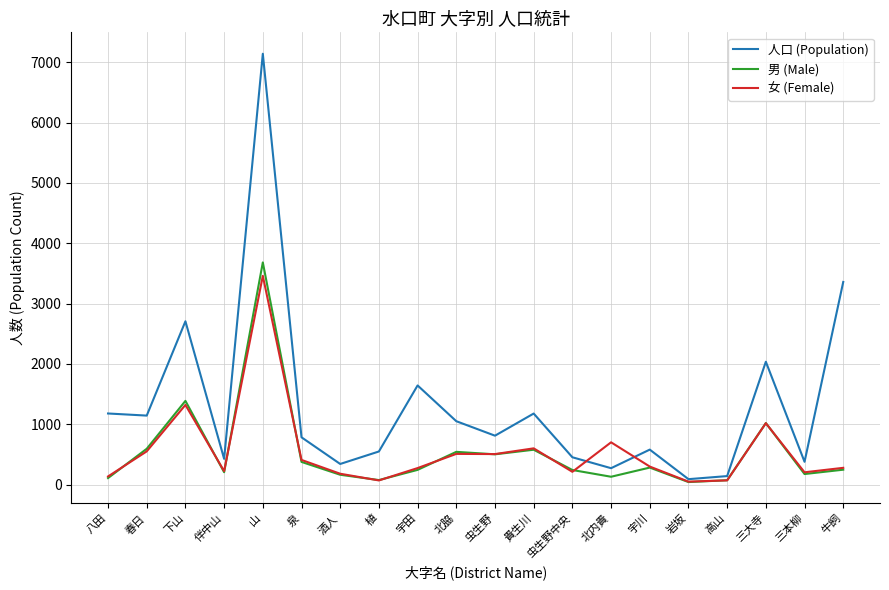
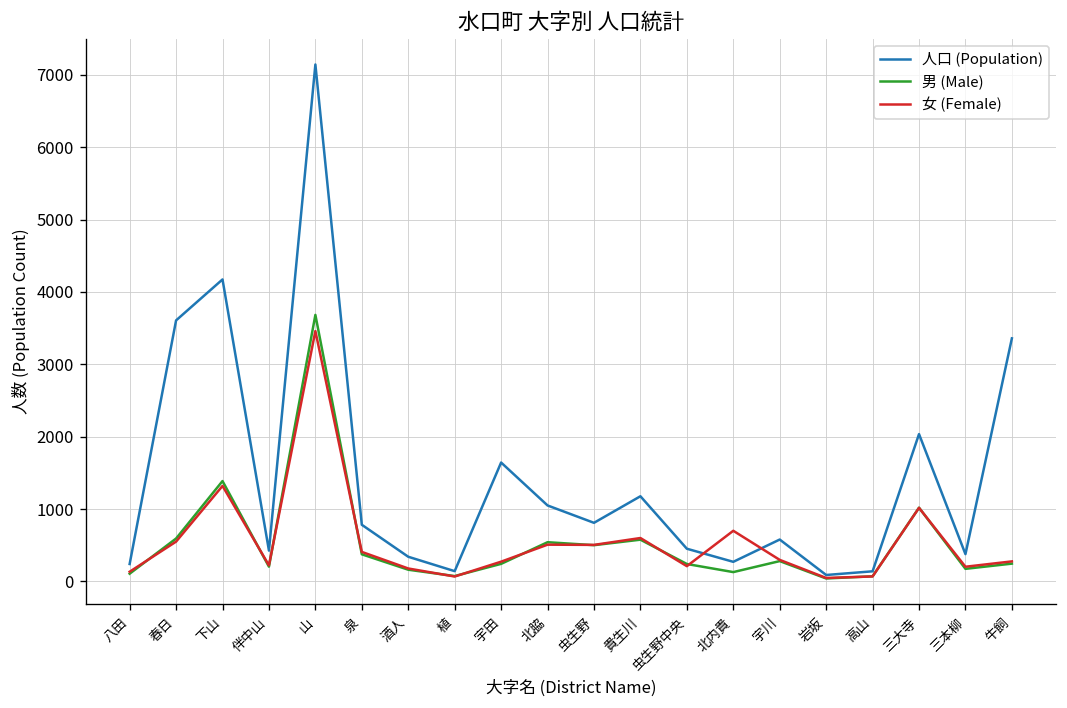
  {
    "人口 (Population)": {
-     "八田": 1200,
-     "春日": 1100,
-     "下山": 2700,
+     "八田": 200,
+     "春日": 3600,
+     "下山": 4200,
      "伴中山": 400,
      "山": 7100,
      "泉": 800,
      "酒人": 300,
-     "植": 500,
+     "植": 100,
      "宇田": 1600,
      "北脇": 1100,
      "虫生野": 800,
      "貴生川": 1200,
      "虫生野中央": 500,
      "北内貴": 300,
      "宇川": 600,
      "高山": 100,
      "三大寺": 2000,
      "三本柳": 400,
      "牛飼": 3400
    },
    "男 (Male)": {
      "春日": 600,
      "下山": 1400,
      "山": 3700,
      "北内貴": 100
    },
    "女 (Female)": {
      "春日": 600,
      "下山": 1300,
      "山": 3500,
      "北内貴": 700
    }
  }
